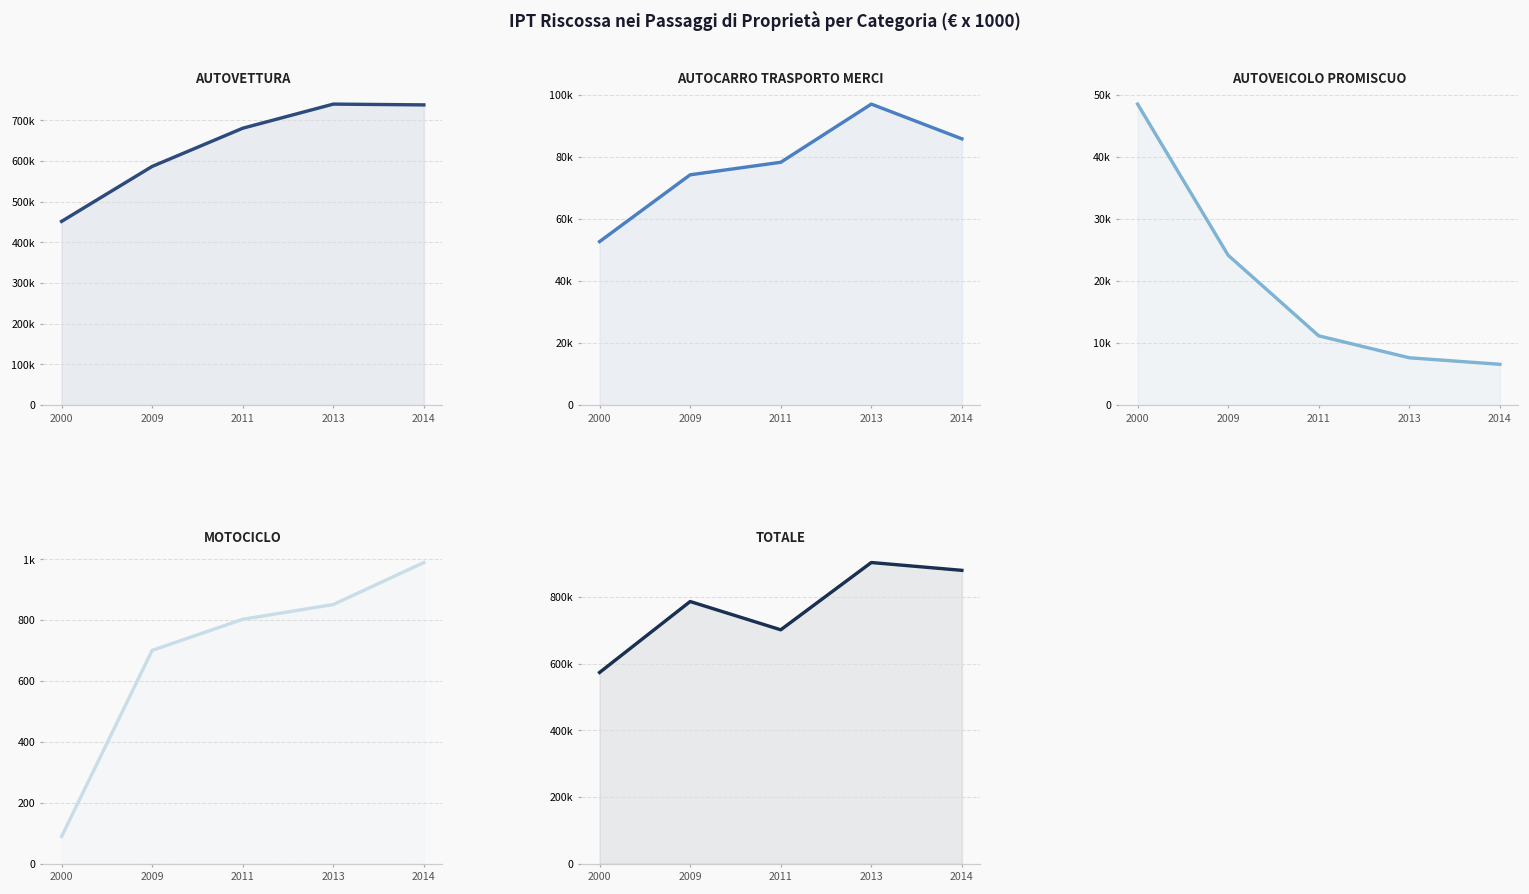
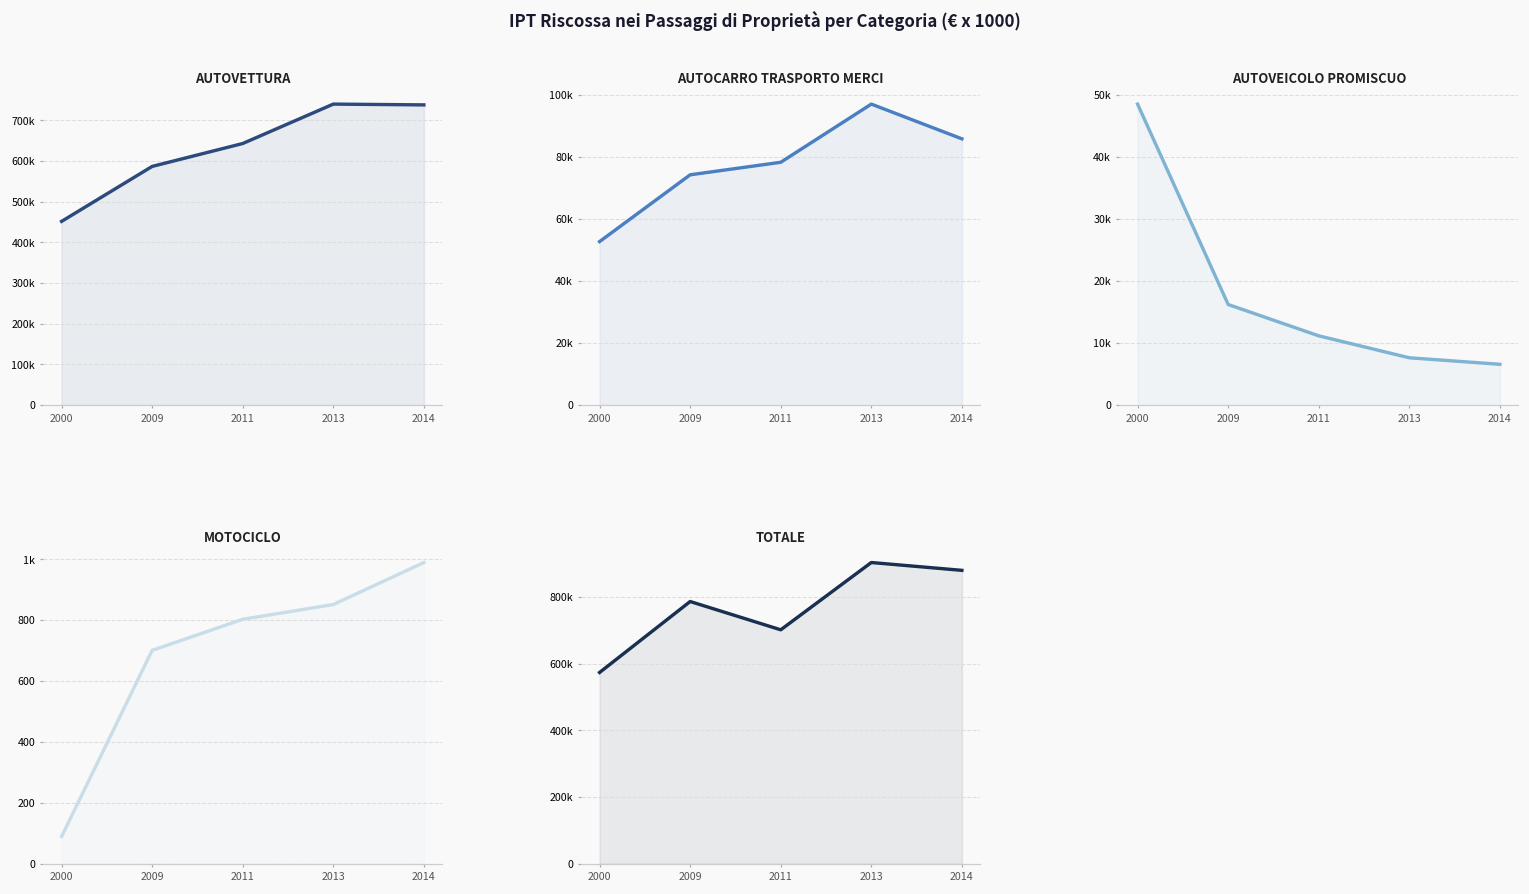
  {
    "AUTOVETTURA": {
      "2000": 450000,
      "2009": 590000,
-     "2011": 680000,
+     "2011": 640000,
      "2013": 740000,
      "2014": 740000
    },
    "AUTOCARRO TRASPORTO MERCI": {
      "2000": 53000,
      "2009": 74000,
      "2011": 78000,
      "2013": 97000,
      "2014": 86000
    },
    "AUTOVEICOLO PROMISCUO": {
      "2000": 49000,
-     "2009": 24000,
+     "2009": 16000,
      "2011": 11000,
      "2013": 8000,
      "2014": 7000
    },
    "MOTOCICLO": {
      "2000": 90,
      "2009": 700,
      "2011": 800,
      "2013": 850,
      "2014": 990
    },
    "TOTALE": {
      "2000": 570000,
      "2009": 790000,
      "2011": 700000,
      "2013": 900000,
      "2014": 880000
    }
  }
